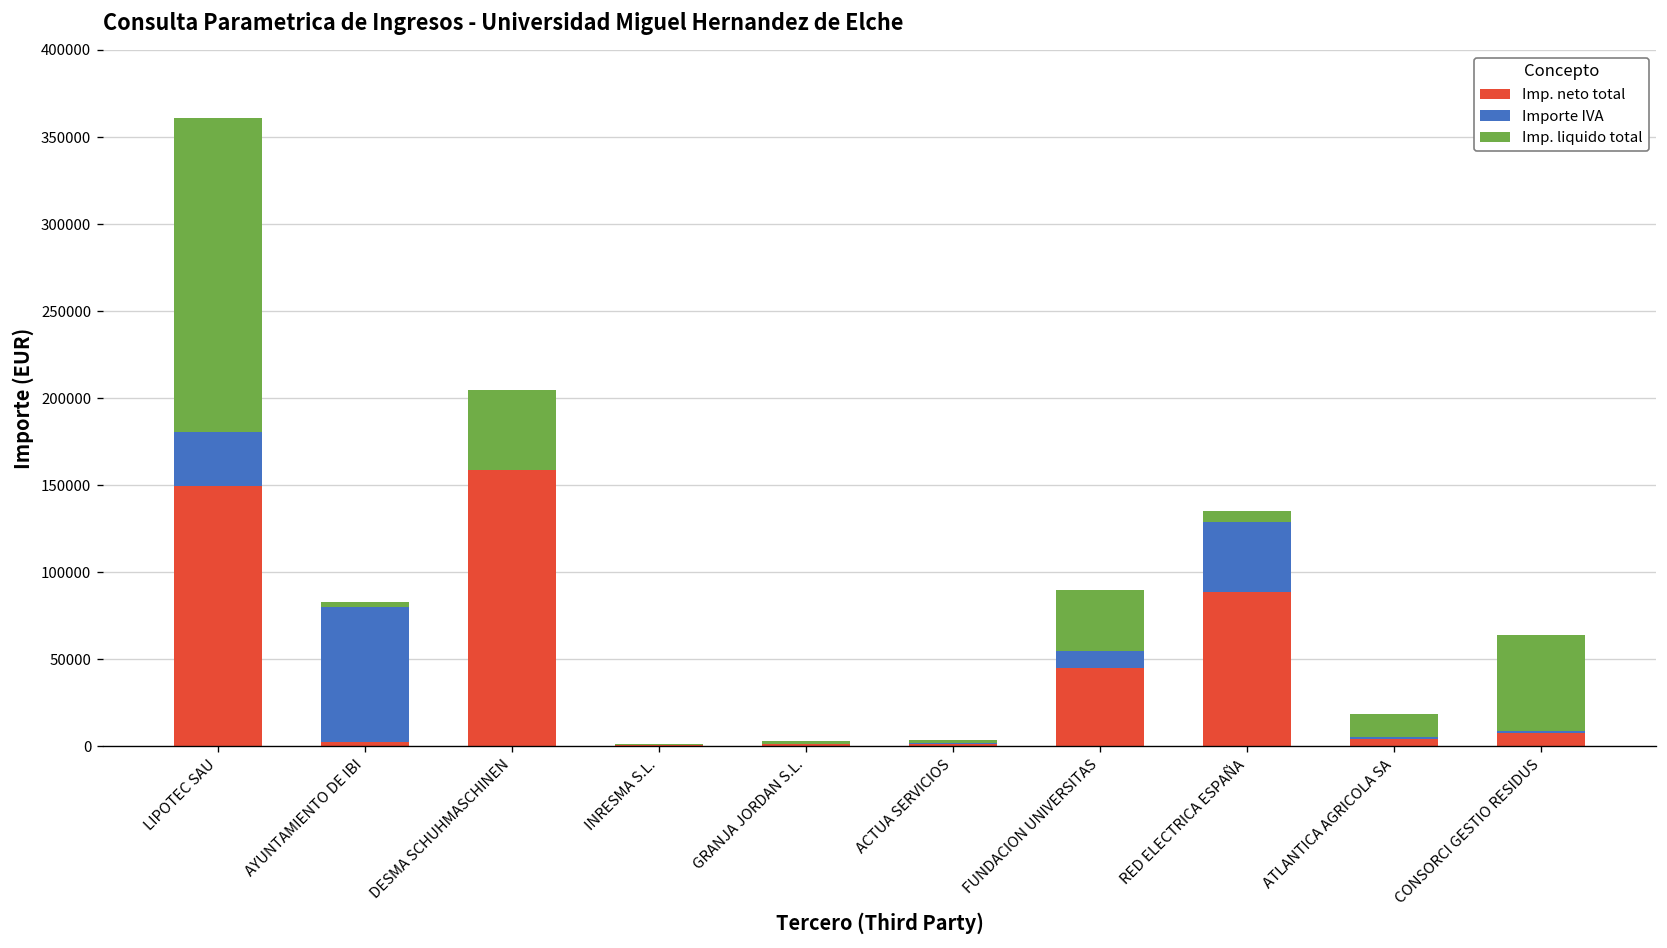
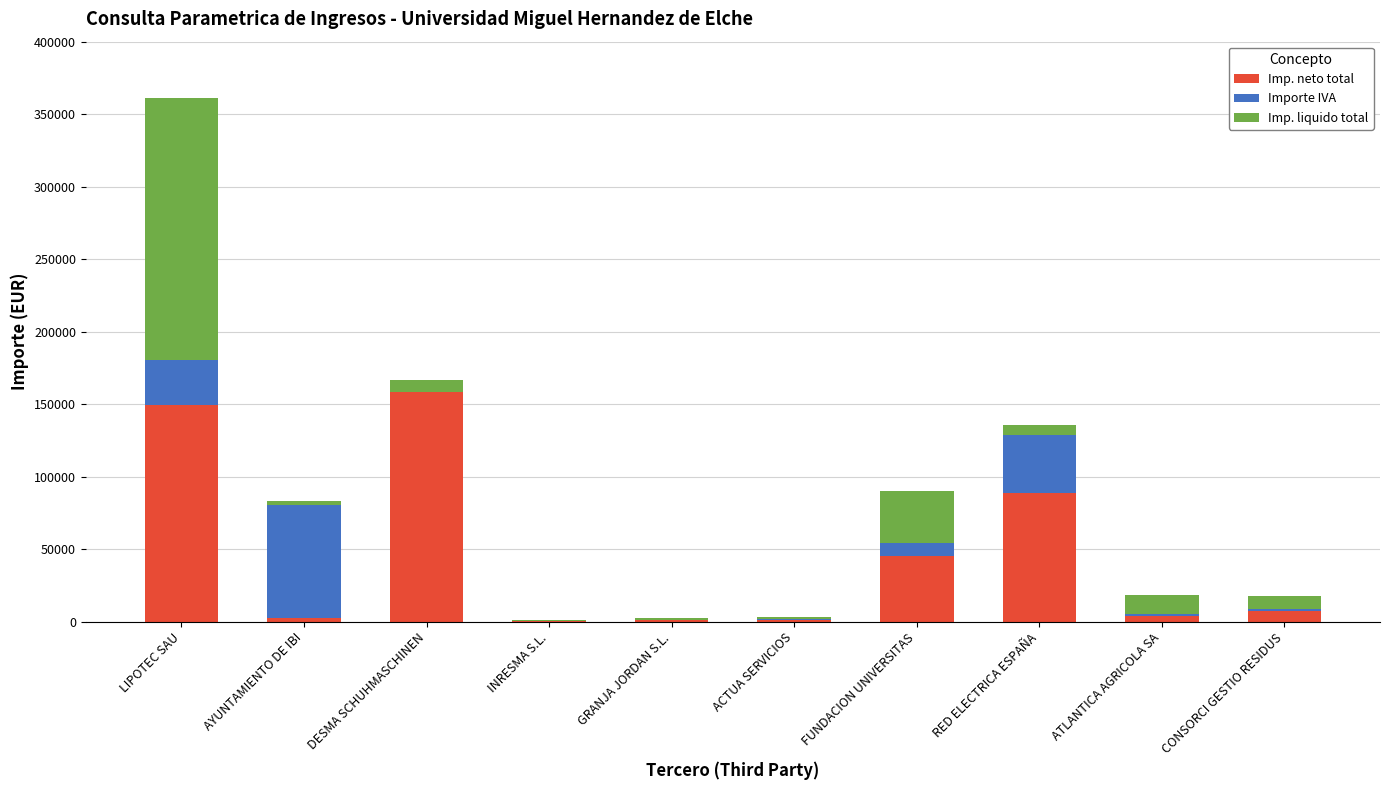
  {
    "Imp. neto total": {
      "LIPOTEC SAU": 149000,
      "AYUNTAMIENTO DE IBI": 2000,
      "DESMA SCHUHMASCHINEN": 159000,
      "FUNDACION UNIVERSITAS": 45000,
      "RED ELECTRICA ESPAÑA": 89000,
      "ATLANTICA AGRICOLA SA": 4000,
      "CONSORCI GESTIO RESIDUS": 7000
    },
    "Importe IVA": {
      "LIPOTEC SAU": 31000,
      "AYUNTAMIENTO DE IBI": 78000,
      "DESMA SCHUHMASCHINEN": 0,
      "FUNDACION UNIVERSITAS": 9000,
      "RED ELECTRICA ESPAÑA": 40000
    },
    "Imp. liquido total": {
      "LIPOTEC SAU": 181000,
      "AYUNTAMIENTO DE IBI": 3000,
-     "DESMA SCHUHMASCHINEN": 46000,
+     "DESMA SCHUHMASCHINEN": 8000,
      "FUNDACION UNIVERSITAS": 35000,
      "RED ELECTRICA ESPAÑA": 7000,
      "ATLANTICA AGRICOLA SA": 13000,
-     "CONSORCI GESTIO RESIDUS": 55000
+     "CONSORCI GESTIO RESIDUS": 9000
    }
  }
